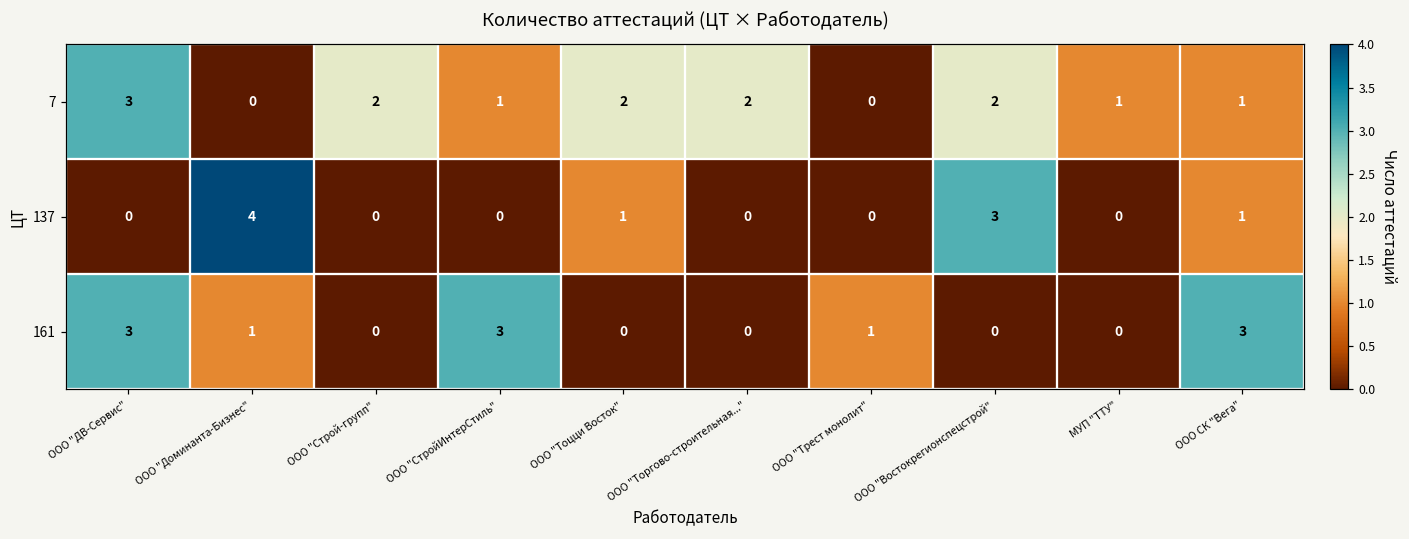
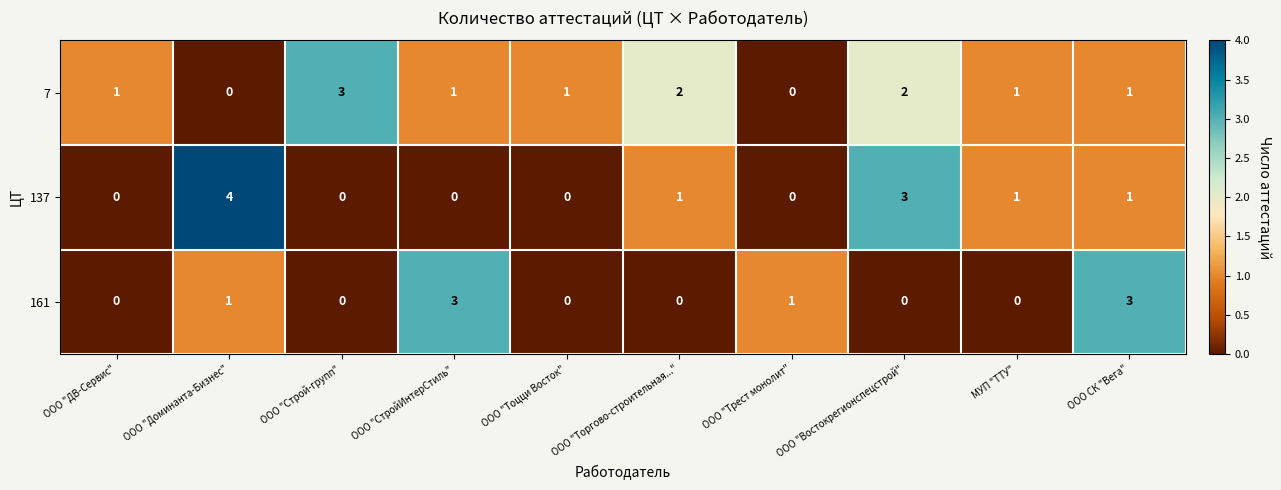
  {
    "7": {
-     "ООО \"ДВ-Сервис\"": 3,
+     "ООО \"ДВ-Сервис\"": 1,
      "ООО \"Доминанта-Бизнес\"": 0,
-     "ООО \"Строй-групп\"": 2,
+     "ООО \"Строй-групп\"": 3,
      "ООО \"СтройИнтерСтиль\"": 1,
-     "ООО \"Тоцци Восток\"": 2,
+     "ООО \"Тоцци Восток\"": 1,
      "ООО \"Торгово-строительная...\"": 2,
      "ООО \"Трест монолит\"": 0,
      "ООО \"Востокрегионспецстрой\"": 2,
      "МУП \"ТТУ\"": 1,
      "ООО СК \"Вега\"": 1
    },
    "137": {
      "ООО \"ДВ-Сервис\"": 0,
      "ООО \"Доминанта-Бизнес\"": 4,
      "ООО \"Строй-групп\"": 0,
      "ООО \"СтройИнтерСтиль\"": 0,
-     "ООО \"Тоцци Восток\"": 1,
-     "ООО \"Торгово-строительная...\"": 0,
+     "ООО \"Тоцци Восток\"": 0,
+     "ООО \"Торгово-строительная...\"": 1,
      "ООО \"Трест монолит\"": 0,
      "ООО \"Востокрегионспецстрой\"": 3,
-     "МУП \"ТТУ\"": 0,
+     "МУП \"ТТУ\"": 1,
      "ООО СК \"Вега\"": 1
    },
    "161": {
-     "ООО \"ДВ-Сервис\"": 3,
+     "ООО \"ДВ-Сервис\"": 0,
      "ООО \"Доминанта-Бизнес\"": 1,
      "ООО \"Строй-групп\"": 0,
      "ООО \"СтройИнтерСтиль\"": 3,
      "ООО \"Тоцци Восток\"": 0,
      "ООО \"Торгово-строительная...\"": 0,
      "ООО \"Трест монолит\"": 1,
      "ООО \"Востокрегионспецстрой\"": 0,
      "МУП \"ТТУ\"": 0,
      "ООО СК \"Вега\"": 3
    }
  }
